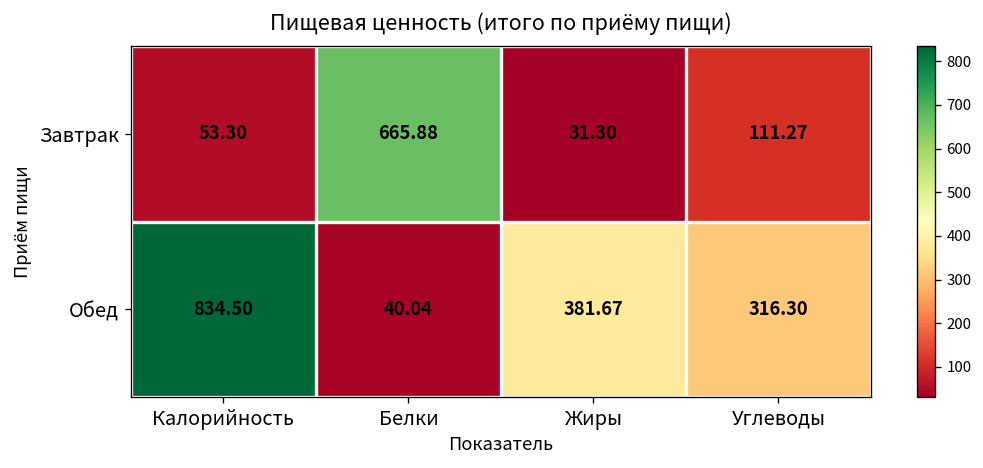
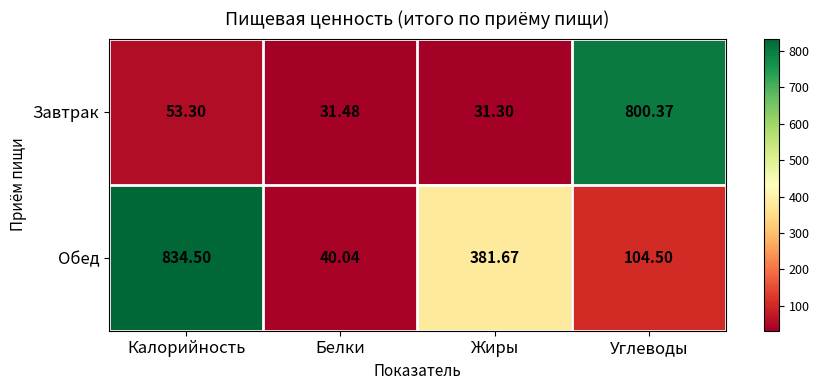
  {
    "Завтрак": {
      "Калорийность": 53.30,
-     "Белки": 665.88,
+     "Белки": 31.48,
      "Жиры": 31.30,
-     "Углеводы": 111.27
+     "Углеводы": 800.37
    },
    "Обед": {
      "Калорийность": 834.50,
      "Белки": 40.04,
      "Жиры": 381.67,
-     "Углеводы": 316.30
+     "Углеводы": 104.50
    }
  }
